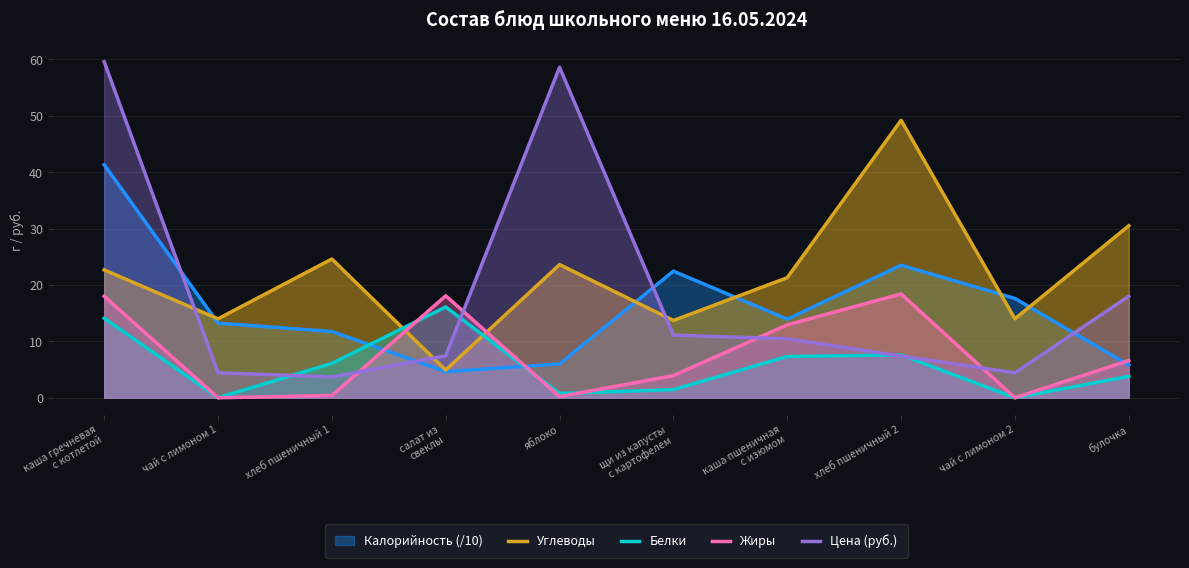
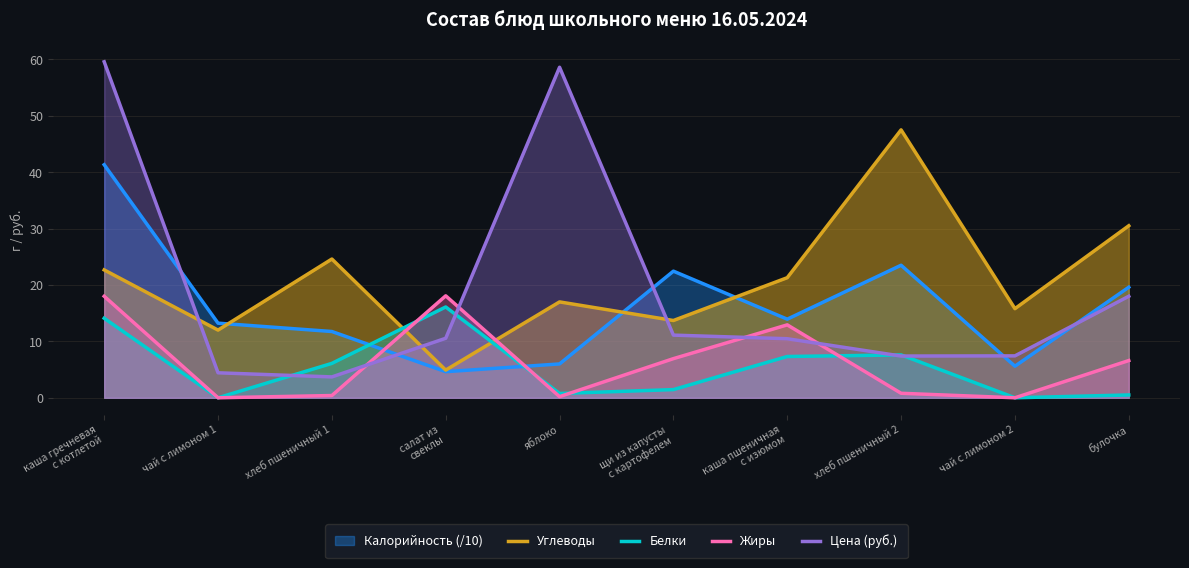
  {
    "Калорийность (/10)": {
      "каша гречневая с котлетой": 41,
      "чай с лимоном 1": 13,
      "хлеб пшеничный 1": 12,
      "яблоко": 6,
      "щи из капусты с картофелем": 22,
      "каша пшеничная с изюмом": 14,
      "хлеб пшеничный 2": 24,
-     "чай с лимоном 2": 18,
-     "булочка": 6
+     "чай с лимоном 2": 6,
+     "булочка": 20
    },
    "Углеводы": {
      "каша гречневая с котлетой": 23,
-     "чай с лимоном 1": 14,
+     "чай с лимоном 1": 12,
      "хлеб пшеничный 1": 25,
-     "яблоко": 24,
+     "яблоко": 17,
      "щи из капусты с картофелем": 14,
      "каша пшеничная с изюмом": 21,
-     "хлеб пшеничный 2": 49,
-     "чай с лимоном 2": 14,
+     "хлеб пшеничный 2": 48,
+     "чай с лимоном 2": 16,
      "булочка": 31
    },
    "Белки": {
      "каша гречневая с котлетой": 14,
      "хлеб пшеничный 1": 6,
      "салат из свеклы": 16,
      "яблоко": 1,
      "щи из капусты с картофелем": 1,
      "каша пшеничная с изюмом": 7,
-     "булочка": 4
+     "булочка": 1
    },
    "Жиры": {
      "каша гречневая с котлетой": 18,
      "хлеб пшеничный 1": 0,
      "салат из свеклы": 18,
      "яблоко": 0,
-     "щи из капусты с картофелем": 4,
+     "щи из капусты с картофелем": 7,
      "каша пшеничная с изюмом": 13,
-     "хлеб пшеничный 2": 18,
+     "хлеб пшеничный 2": 1,
      "булочка": 7
    },
    "Цена (руб.)": {
      "каша гречневая с котлетой": 60,
      "чай с лимоном 1": 4,
      "хлеб пшеничный 1": 4,
-     "салат из свеклы": 7,
+     "салат из свеклы": 11,
      "яблоко": 59,
      "щи из капусты с картофелем": 11,
      "каша пшеничная с изюмом": 10,
-     "чай с лимоном 2": 4,
+     "чай с лимоном 2": 7,
      "булочка": 18
    }
  }
